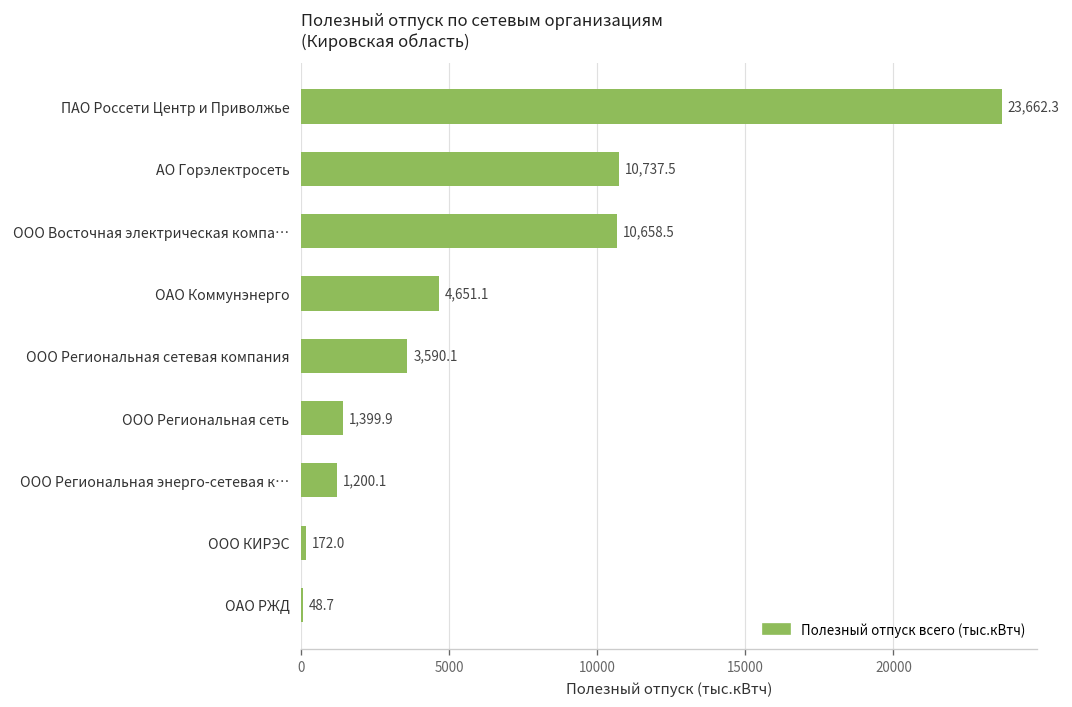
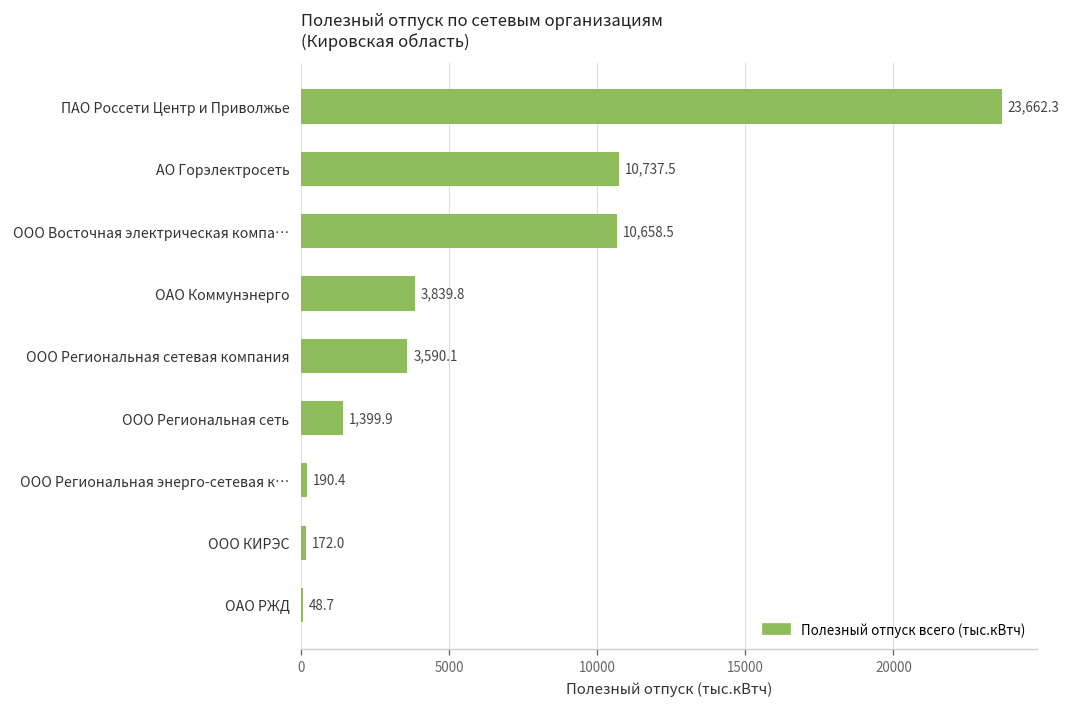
  {
    "ПАО Россети Центр и Приволжье": "23,662.3",
    "АО Горэлектросеть": "10,737.5",
    "ООО Восточная электрическая компа…": "10,658.5",
-   "ОАО Коммунэнерго": "4,651.1",
+   "ОАО Коммунэнерго": "3,839.8",
    "ООО Региональная сетевая компания": "3,590.1",
    "ООО Региональная сеть": "1,399.9",
-   "ООО Региональная энерго-сетевая к…": "1,200.1",
+   "ООО Региональная энерго-сетевая к…": "190.4",
    "ООО КИРЭС": "172.0",
    "ОАО РЖД": "48.7"
  }
